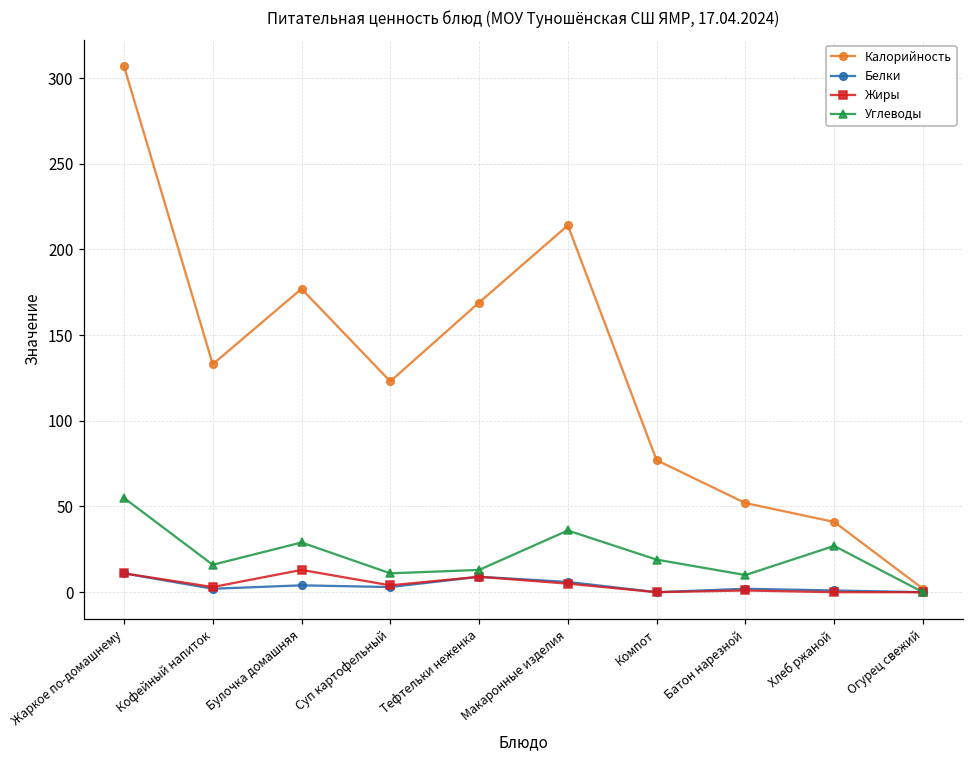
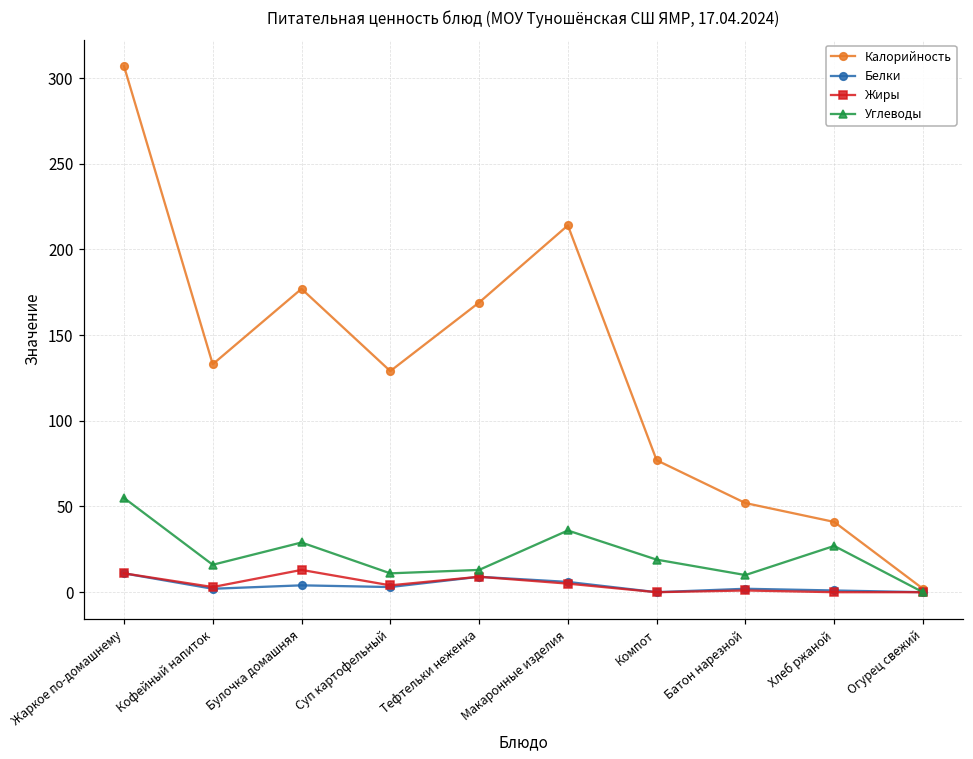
  {
    "Калорийность": {
      "Жаркое по-домашнему": 307,
      "Кофейный напиток": 133,
      "Булочка домашняя": 177,
-     "Суп картофельный": 123,
+     "Суп картофельный": 129,
      "Тефтельки неженка": 169,
      "Макаронные изделия": 214,
      "Компот": 77,
      "Батон нарезной": 52,
      "Хлеб ржаной": 41,
      "Огурец свежий": 2
    },
    "Белки": {
      "Булочка домашняя": 4
    },
    "Жиры": {
      "Булочка домашняя": 13
    },
    "Углеводы": {
      "Жаркое по-домашнему": 55,
      "Кофейный напиток": 16,
      "Булочка домашняя": 29,
      "Суп картофельный": 11,
      "Тефтельки неженка": 13,
      "Макаронные изделия": 36,
      "Компот": 19,
      "Батон нарезной": 10,
      "Хлеб ржаной": 27
    }
  }
